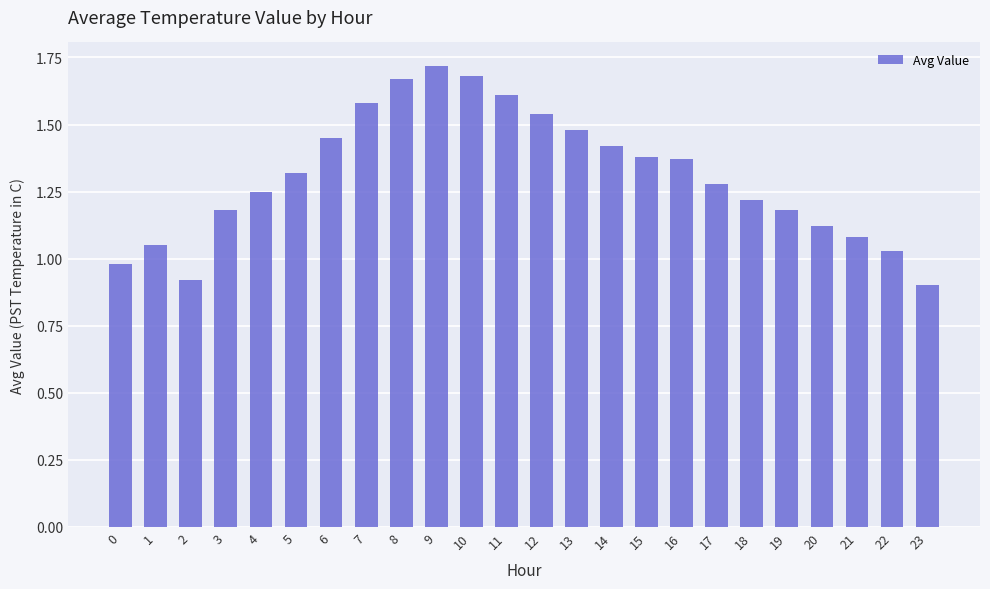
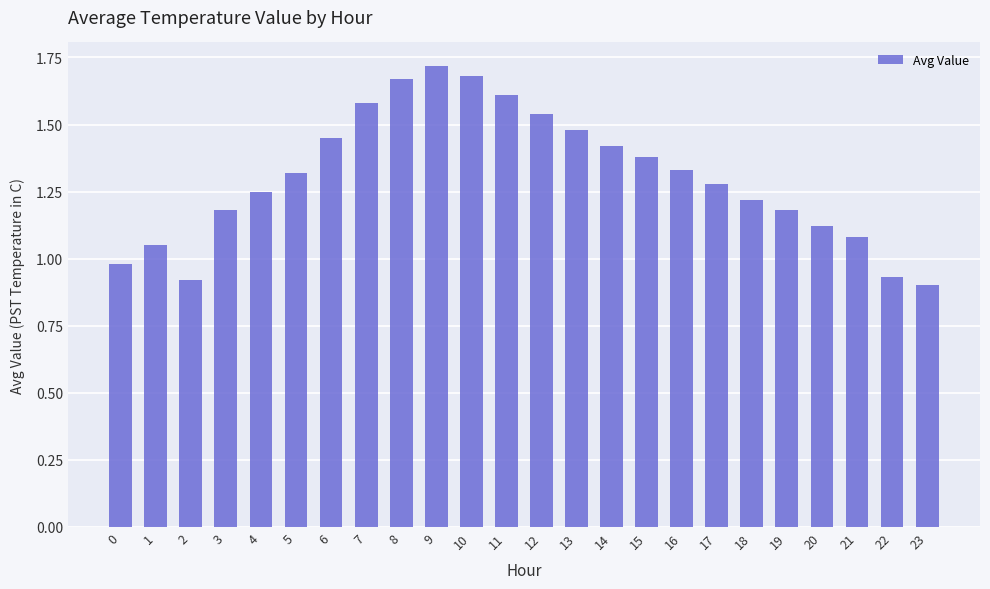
  {
    "0": 0.98,
    "1": 1.05,
    "2": 0.92,
    "3": 1.18,
    "4": 1.25,
    "5": 1.32,
    "6": 1.45,
    "7": 1.58,
    "8": 1.67,
    "9": 1.72,
    "10": 1.68,
    "11": 1.61,
    "12": 1.54,
    "13": 1.48,
    "14": 1.42,
    "15": 1.38,
-   "16": 1.37,
+   "16": 1.33,
    "17": 1.28,
    "18": 1.22,
    "19": 1.18,
    "20": 1.12,
    "21": 1.08,
-   "22": 1.03,
+   "22": 0.93,
    "23": 0.90
  }
